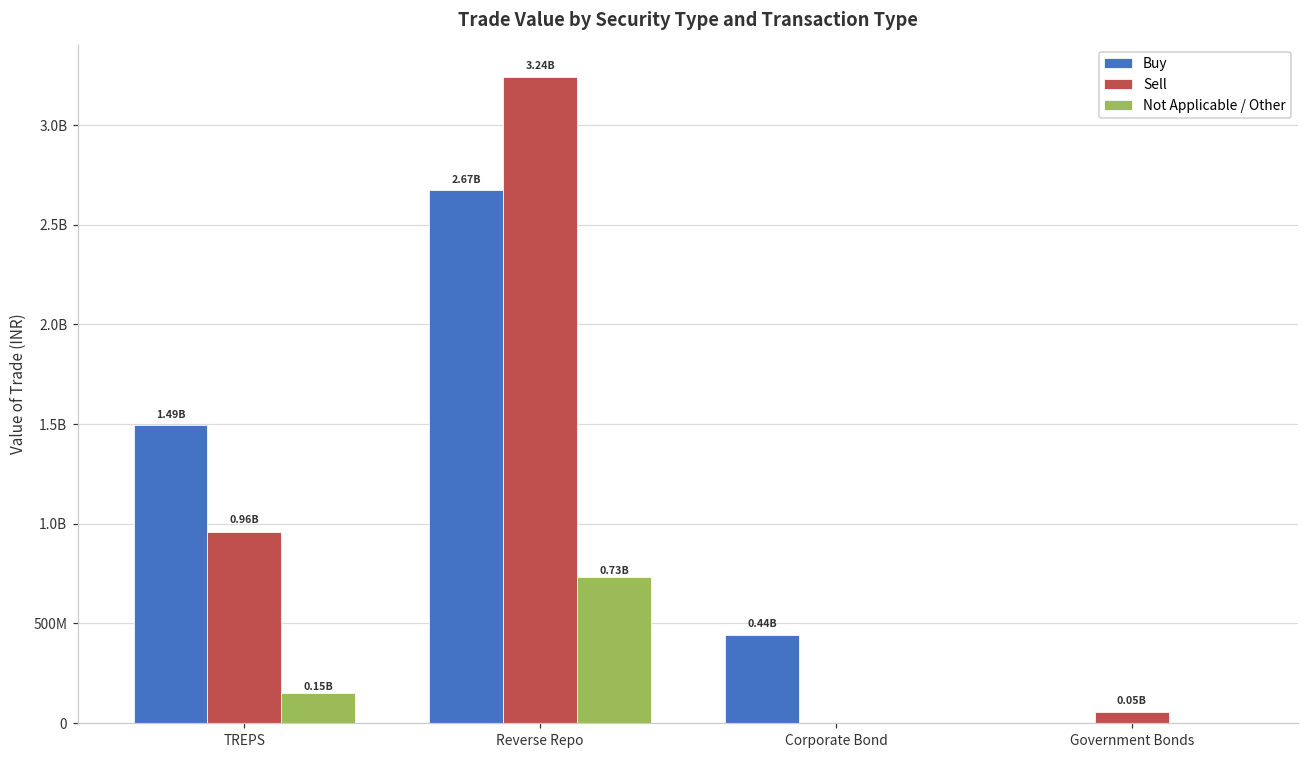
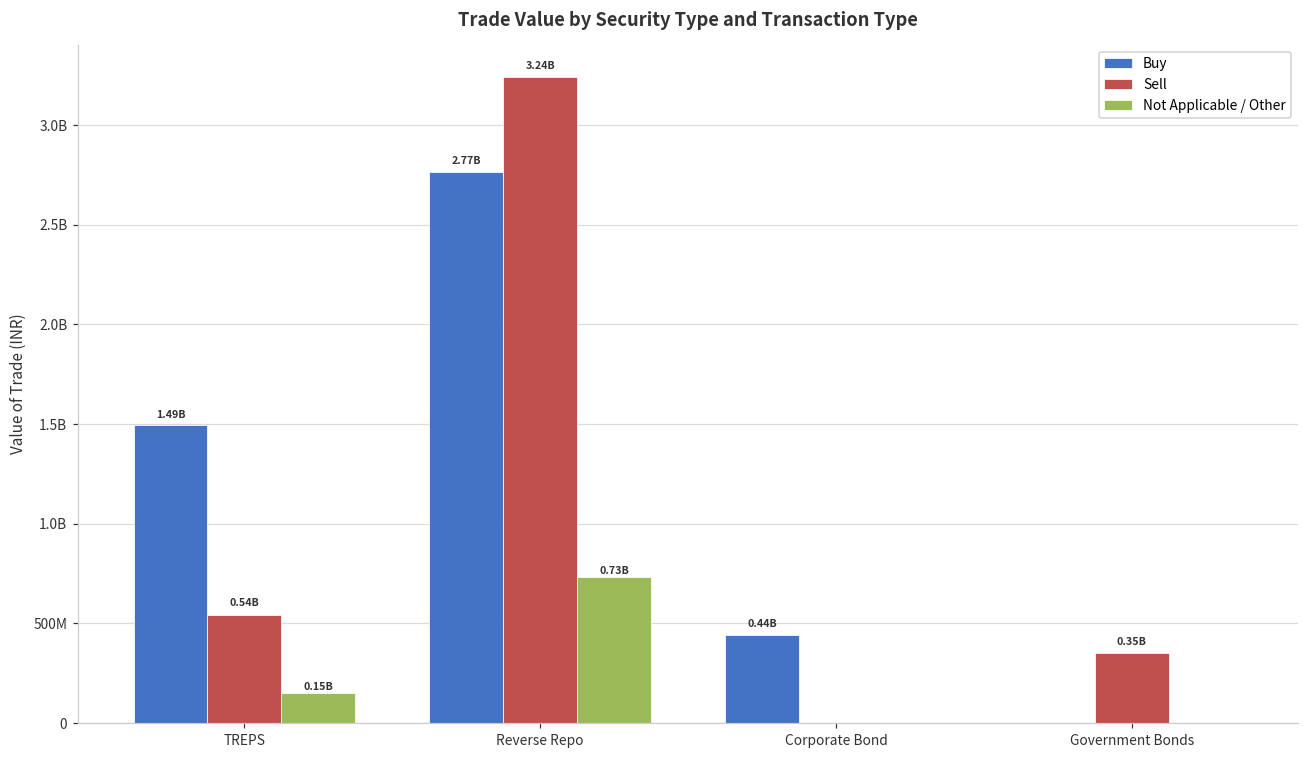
  {
    "Buy": {
      "TREPS": "1.49B",
-     "Reverse Repo": "2.67B",
+     "Reverse Repo": "2.77B",
      "Corporate Bond": "0.44B"
    },
    "Sell": {
-     "TREPS": "0.96B",
+     "TREPS": "0.54B",
      "Reverse Repo": "3.24B",
-     "Government Bonds": "0.05B"
+     "Government Bonds": "0.35B"
    },
    "Not Applicable / Other": {
      "TREPS": "0.15B",
      "Reverse Repo": "0.73B"
    }
  }
